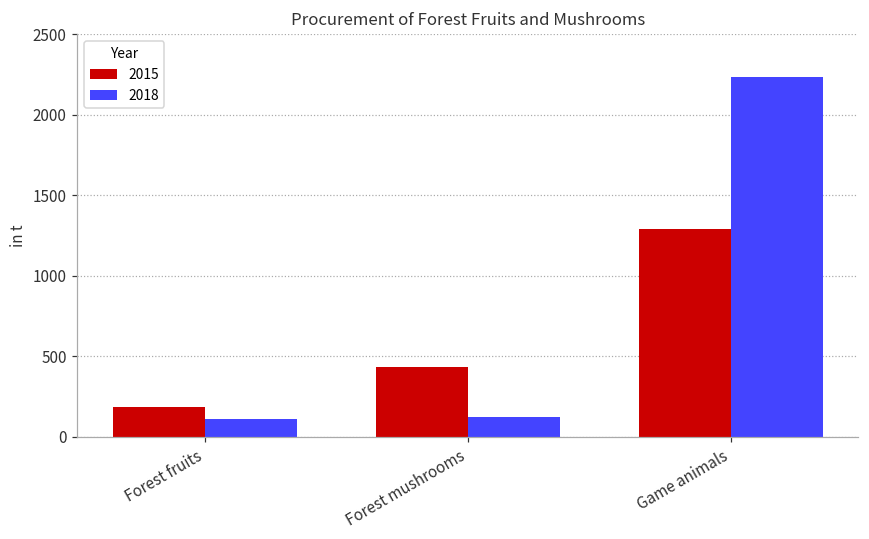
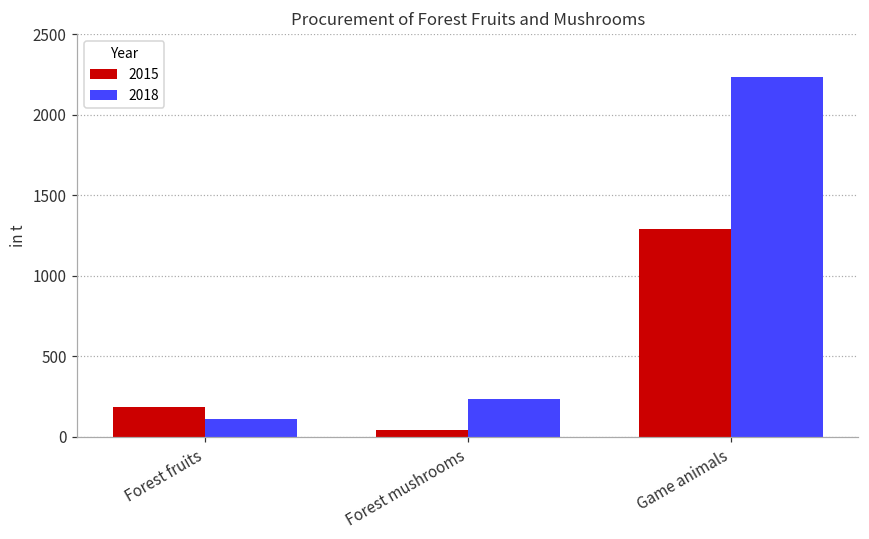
  {
    "2015": {
      "Forest fruits": 190,
-     "Forest mushrooms": 440,
+     "Forest mushrooms": 40,
      "Game animals": 1290
    },
    "2018": {
      "Forest fruits": 110,
-     "Forest mushrooms": 120,
+     "Forest mushrooms": 240,
      "Game animals": 2230
    }
  }
